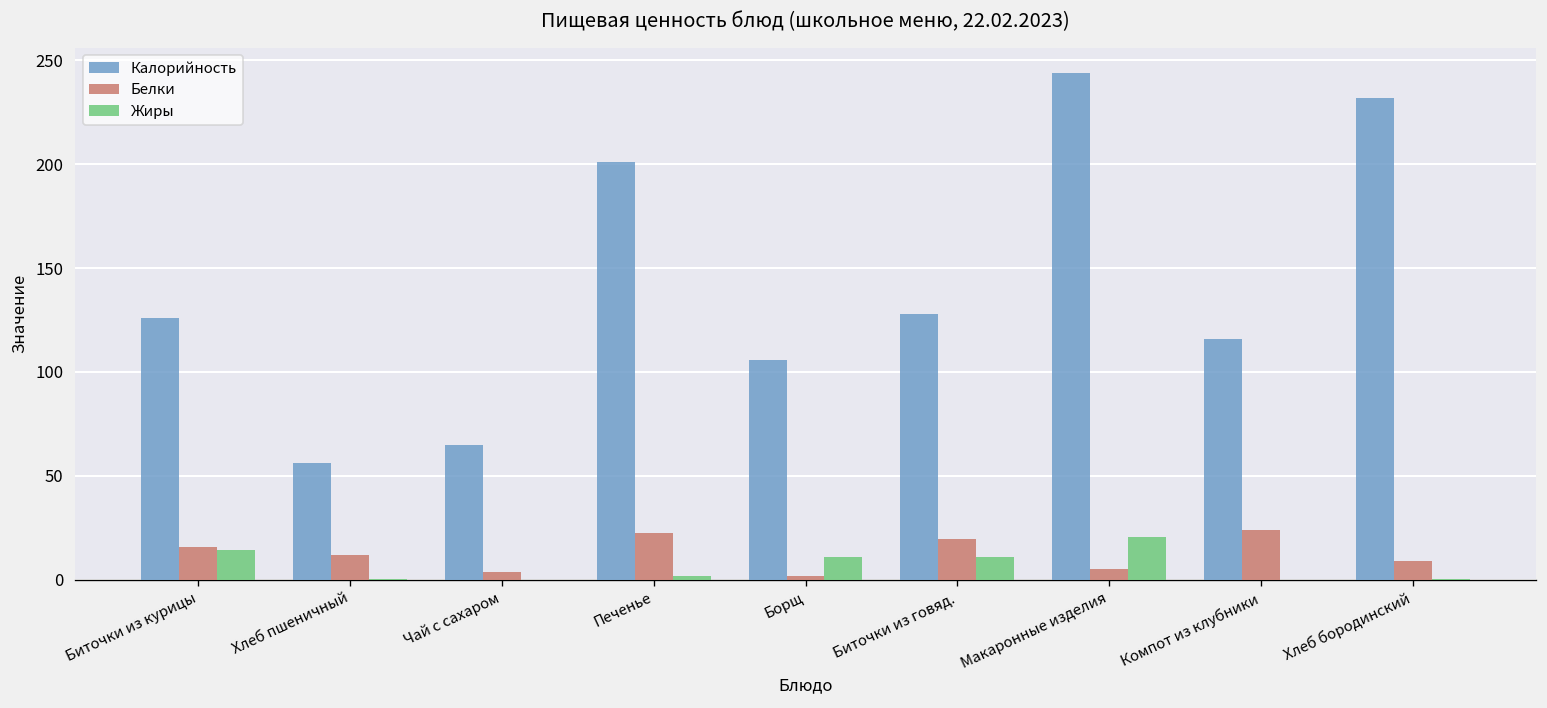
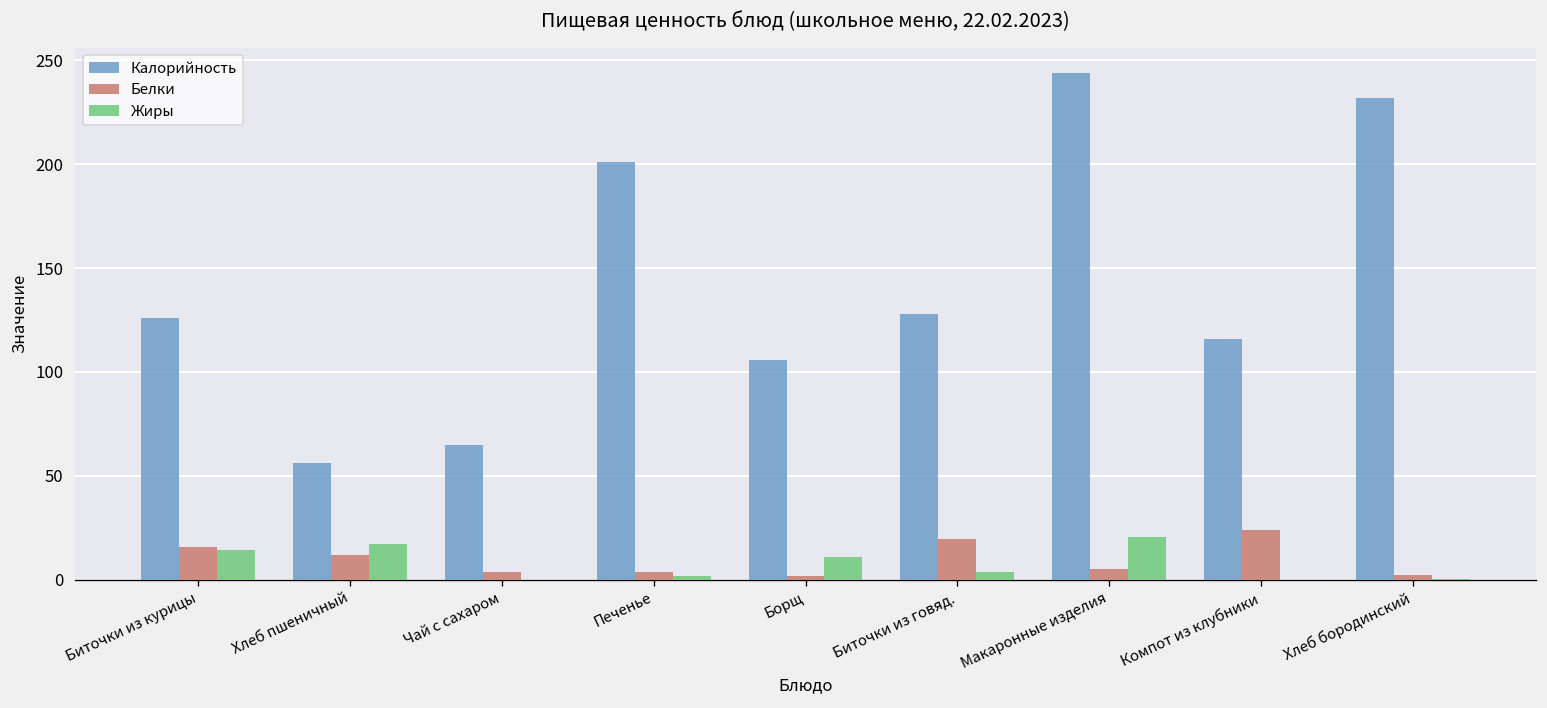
  {
    "Калорийность": {
      "Биточки из курицы": 126,
      "Хлеб пшеничный": 56,
      "Чай с сахаром": 65,
      "Печенье": 201,
      "Борщ": 106,
      "Биточки из говяд.": 128,
      "Макаронные изделия": 244,
      "Компот из клубники": 116,
      "Хлеб бородинский": 232
    },
    "Белки": {
      "Биточки из курицы": 16,
      "Хлеб пшеничный": 12,
      "Чай с сахаром": 4,
-     "Печенье": 23,
+     "Печенье": 4,
      "Борщ": 2,
      "Биточки из говяд.": 20,
      "Макаронные изделия": 5,
      "Компот из клубники": 24,
-     "Хлеб бородинский": 9
+     "Хлеб бородинский": 2
    },
    "Жиры": {
      "Биточки из курицы": 14,
-     "Хлеб пшеничный": 0,
+     "Хлеб пшеничный": 17,
      "Чай с сахаром": 0,
      "Печенье": 2,
      "Борщ": 11,
-     "Биточки из говяд.": 11,
+     "Биточки из говяд.": 4,
      "Макаронные изделия": 20,
      "Компот из клубники": 0
    }
  }
